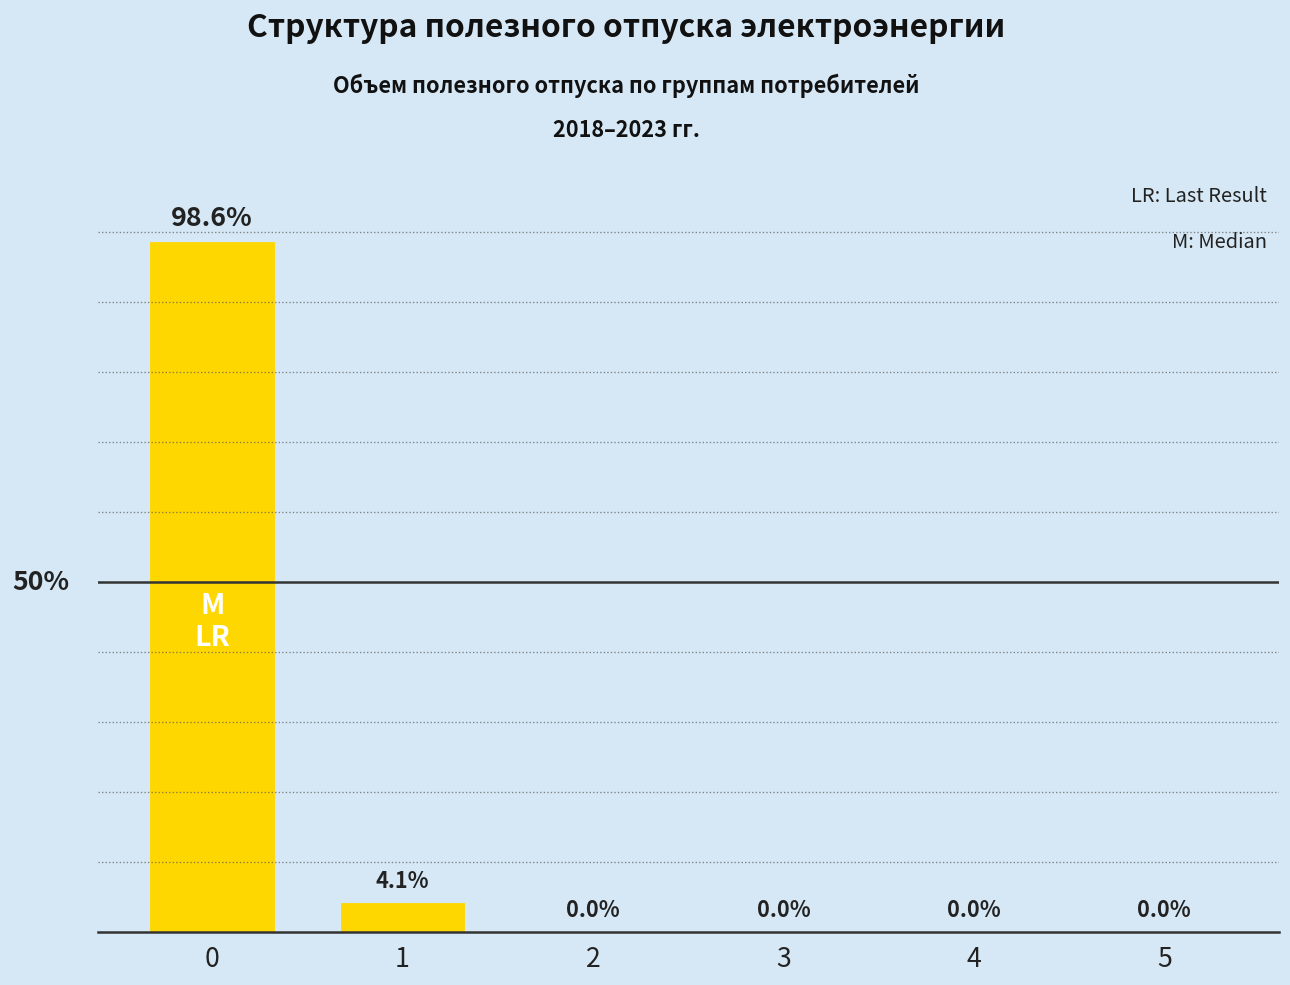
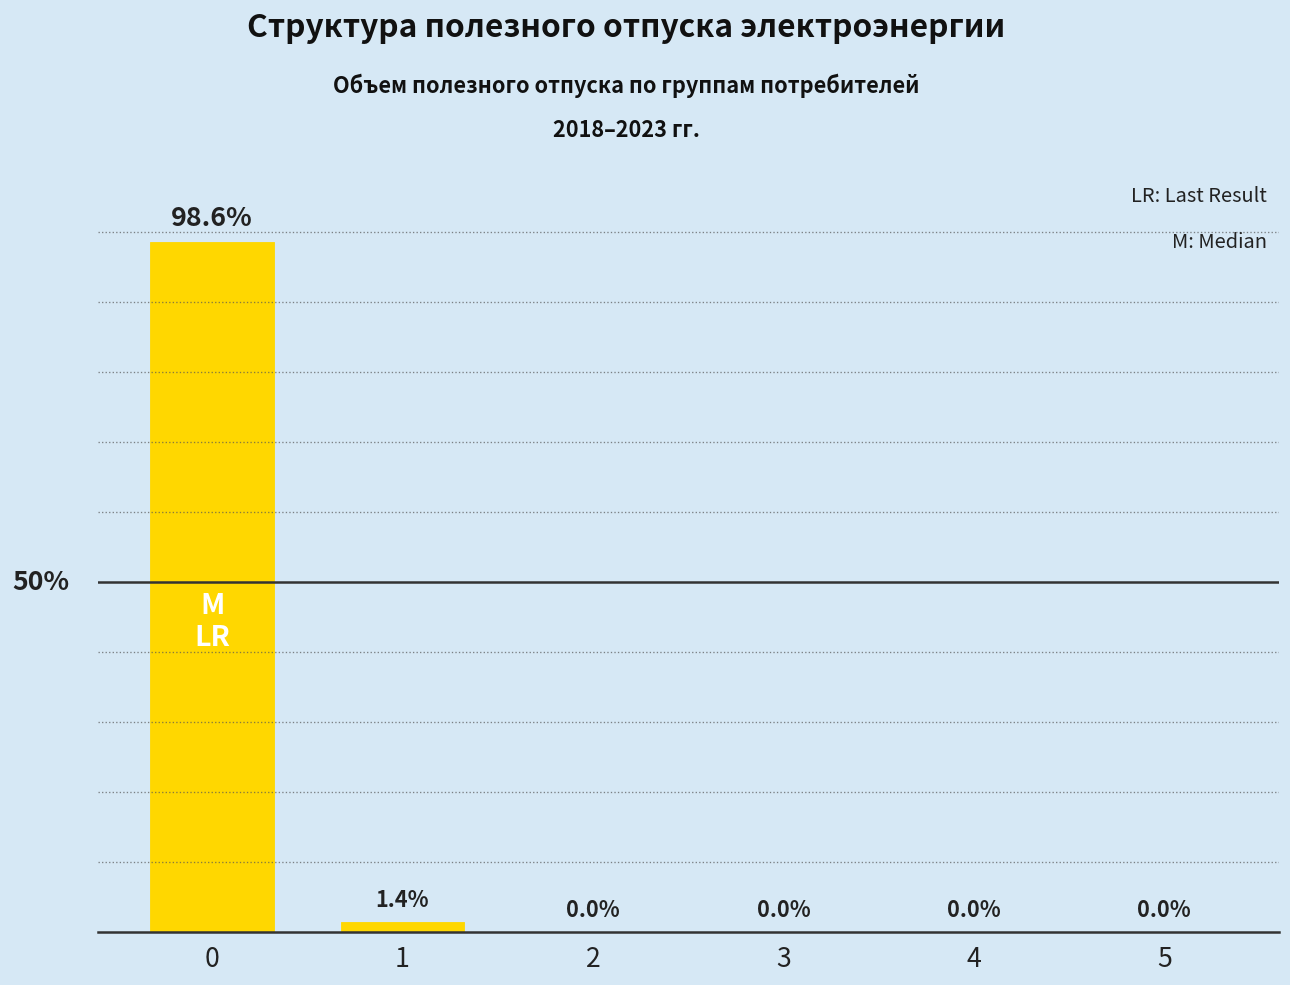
  {
    "0": "98.6%",
-   "1": "4.1%",
+   "1": "1.4%",
    "2": "0.0%",
    "3": "0.0%",
    "4": "0.0%",
    "5": "0.0%"
  }
